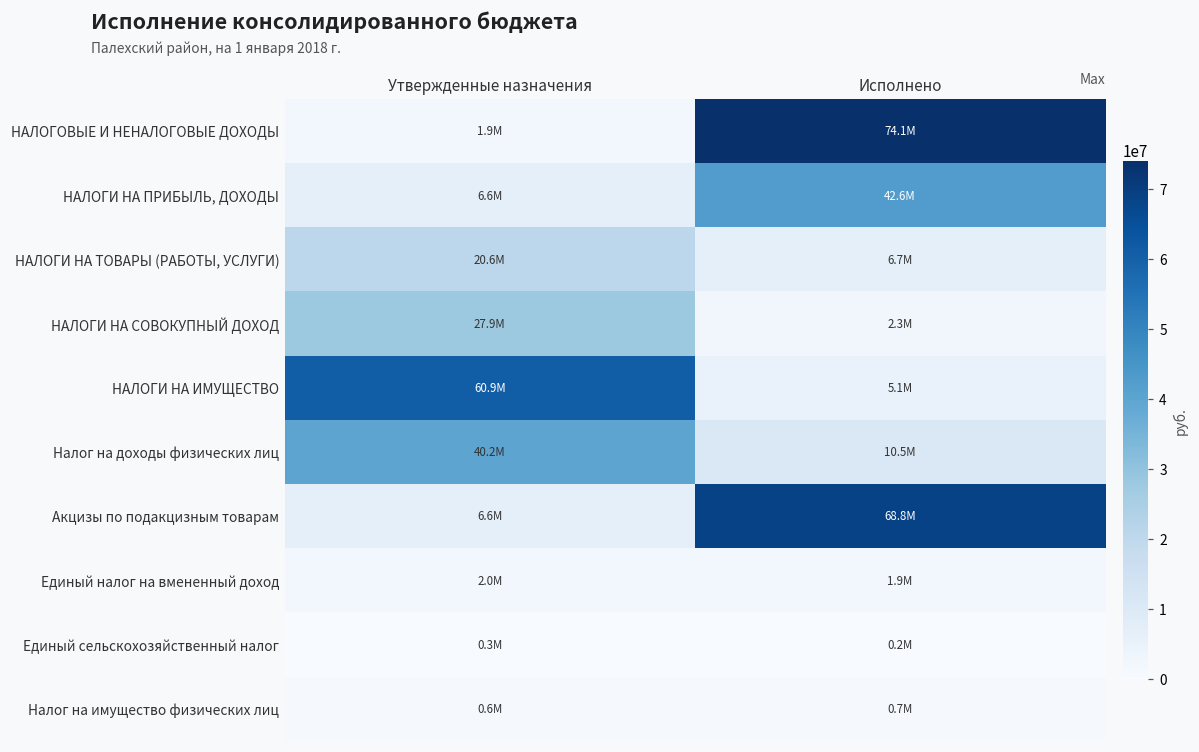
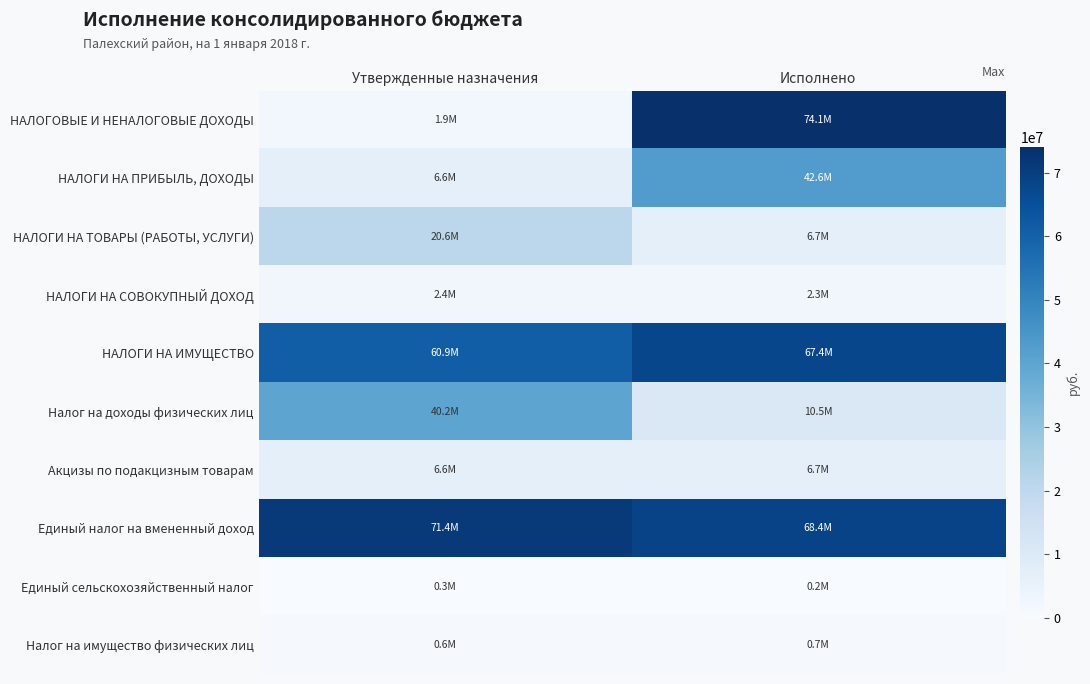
  {
    "НАЛОГОВЫЕ И НЕНАЛОГОВЫЕ ДОХОДЫ": {
      "Утвержденные назначения": "1.9M",
      "Исполнено": "74.1M"
    },
    "НАЛОГИ НА ПРИБЫЛЬ, ДОХОДЫ": {
      "Утвержденные назначения": "6.6M",
      "Исполнено": "42.6M"
    },
    "НАЛОГИ НА ТОВАРЫ (РАБОТЫ, УСЛУГИ)": {
      "Утвержденные назначения": "20.6M",
      "Исполнено": "6.7M"
    },
    "НАЛОГИ НА СОВОКУПНЫЙ ДОХОД": {
-     "Утвержденные назначения": "27.9M",
+     "Утвержденные назначения": "2.4M",
      "Исполнено": "2.3M"
    },
    "НАЛОГИ НА ИМУЩЕСТВО": {
      "Утвержденные назначения": "60.9M",
-     "Исполнено": "5.1M"
+     "Исполнено": "67.4M"
    },
    "Налог на доходы физических лиц": {
      "Утвержденные назначения": "40.2M",
      "Исполнено": "10.5M"
    },
    "Акцизы по подакцизным товарам": {
      "Утвержденные назначения": "6.6M",
-     "Исполнено": "68.8M"
+     "Исполнено": "6.7M"
    },
    "Единый налог на вмененный доход": {
-     "Утвержденные назначения": "2.0M",
-     "Исполнено": "1.9M"
+     "Утвержденные назначения": "71.4M",
+     "Исполнено": "68.4M"
    },
    "Единый сельскохозяйственный налог": {
      "Утвержденные назначения": "0.3M",
      "Исполнено": "0.2M"
    },
    "Налог на имущество физических лиц": {
      "Утвержденные назначения": "0.6M",
      "Исполнено": "0.7M"
    }
  }
